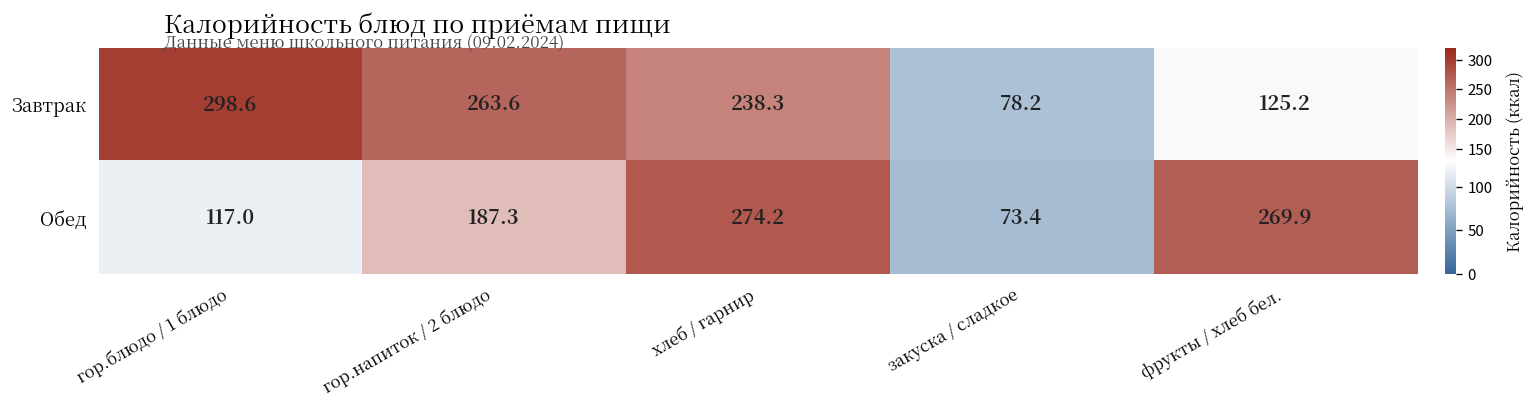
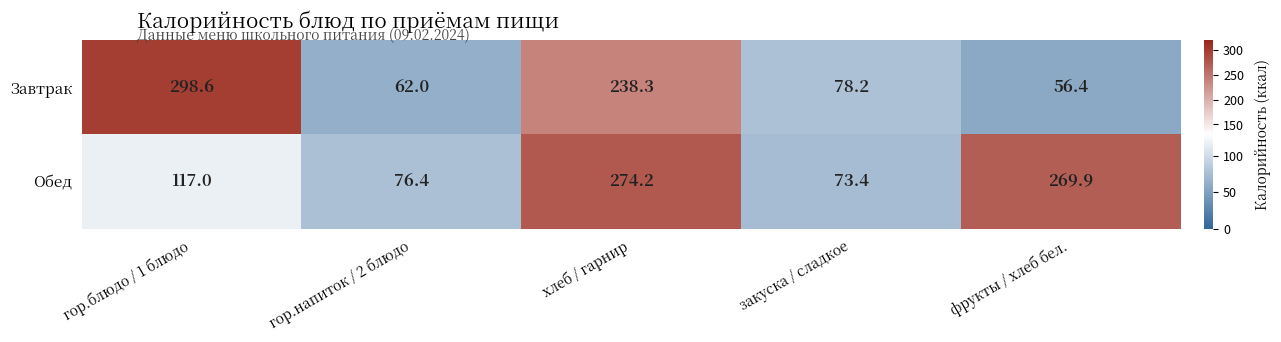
  {
    "Завтрак": {
      "гор.блюдо / 1 блюдо": 298.6,
-     "гор.напиток / 2 блюдо": 263.6,
+     "гор.напиток / 2 блюдо": 62.0,
      "хлеб / гарнир": 238.3,
      "закуска / сладкое": 78.2,
-     "фрукты / хлеб бел.": 125.2
+     "фрукты / хлеб бел.": 56.4
    },
    "Обед": {
      "гор.блюдо / 1 блюдо": 117.0,
-     "гор.напиток / 2 блюдо": 187.3,
+     "гор.напиток / 2 блюдо": 76.4,
      "хлеб / гарнир": 274.2,
      "закуска / сладкое": 73.4,
      "фрукты / хлеб бел.": 269.9
    }
  }
